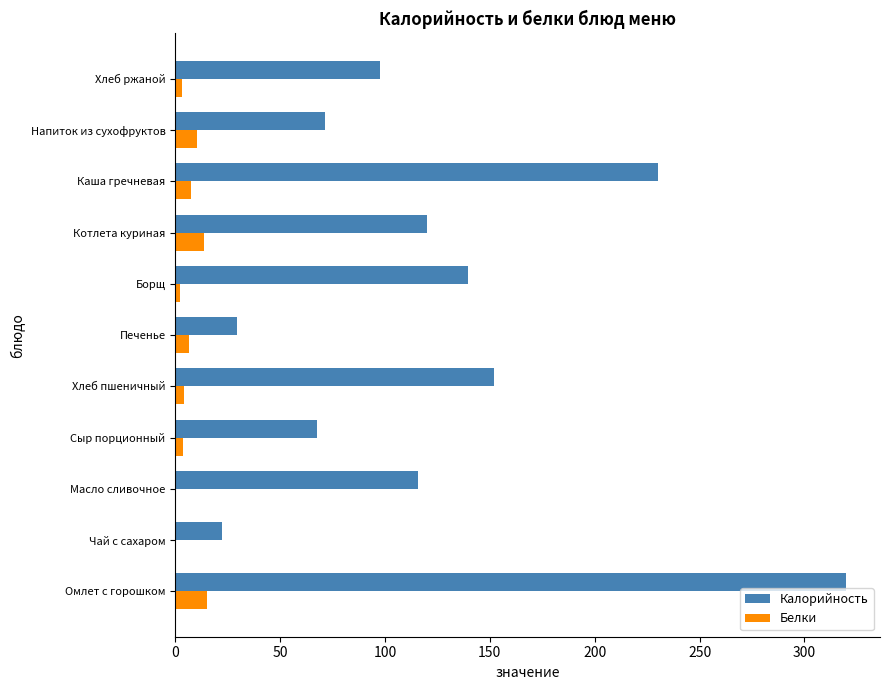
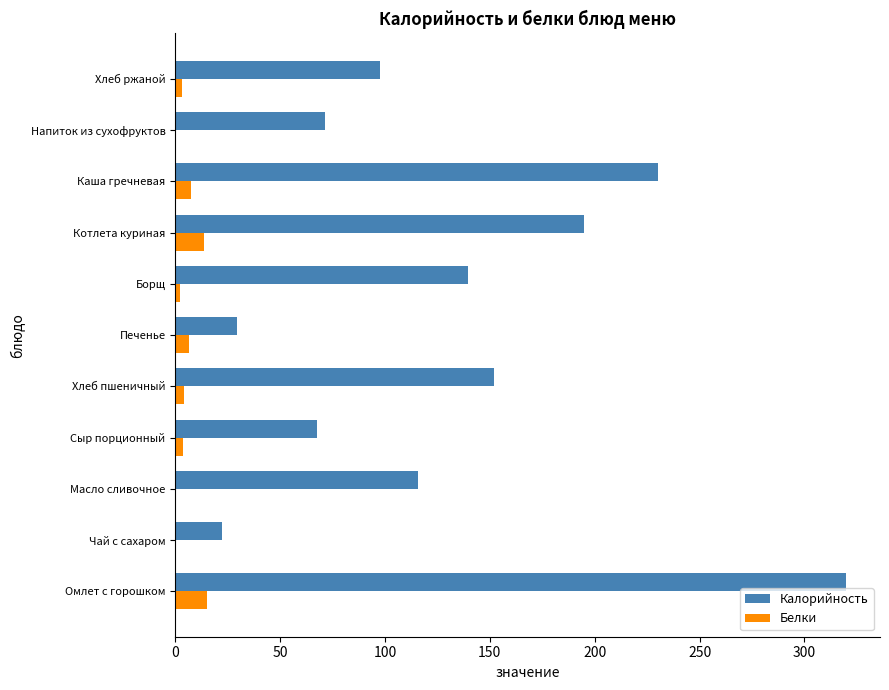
  {
    "Калорийность": {
      "Хлеб ржаной": 98,
      "Напиток из сухофруктов": 71,
      "Каша гречневая": 230,
-     "Котлета куриная": 120,
+     "Котлета куриная": 195,
      "Борщ": 140,
      "Печенье": 29,
      "Хлеб пшеничный": 152,
      "Сыр порционный": 68,
      "Масло сливочное": 116,
      "Чай с сахаром": 22,
      "Омлет с горошком": 320
    },
    "Белки": {
      "Хлеб ржаной": 3,
-     "Напиток из сухофруктов": 10,
+     "Напиток из сухофруктов": 1,
      "Каша гречневая": 8,
      "Котлета куриная": 14,
      "Борщ": 2,
      "Печенье": 7,
      "Хлеб пшеничный": 4,
      "Сыр порционный": 4,
      "Омлет с горошком": 15
    }
  }
